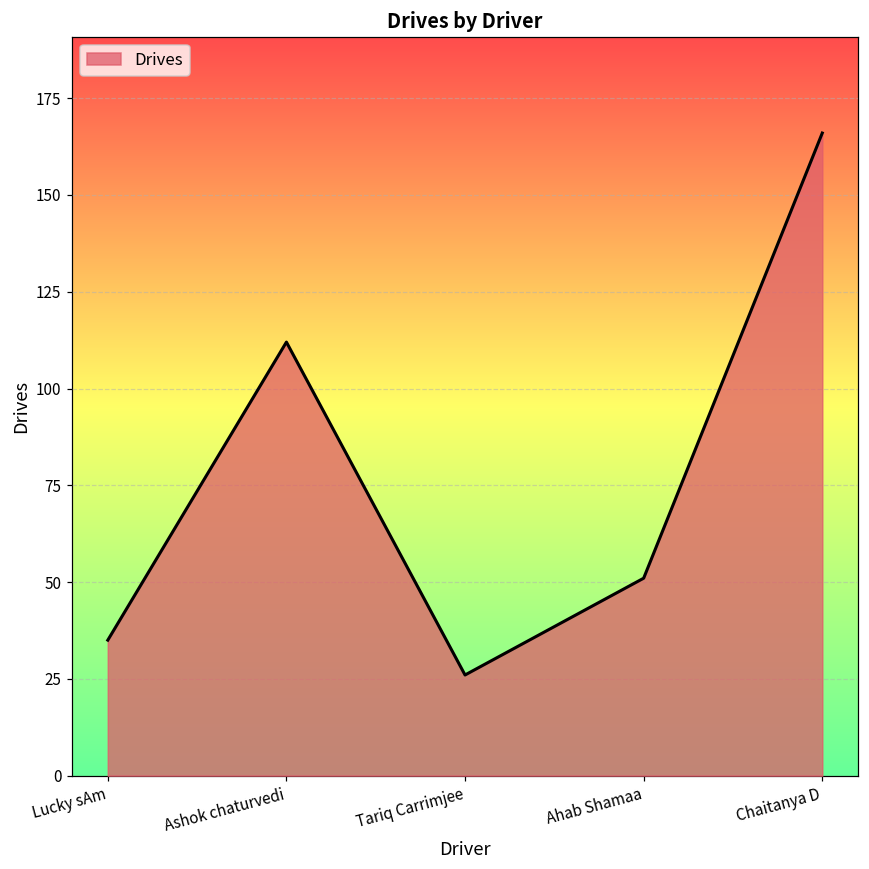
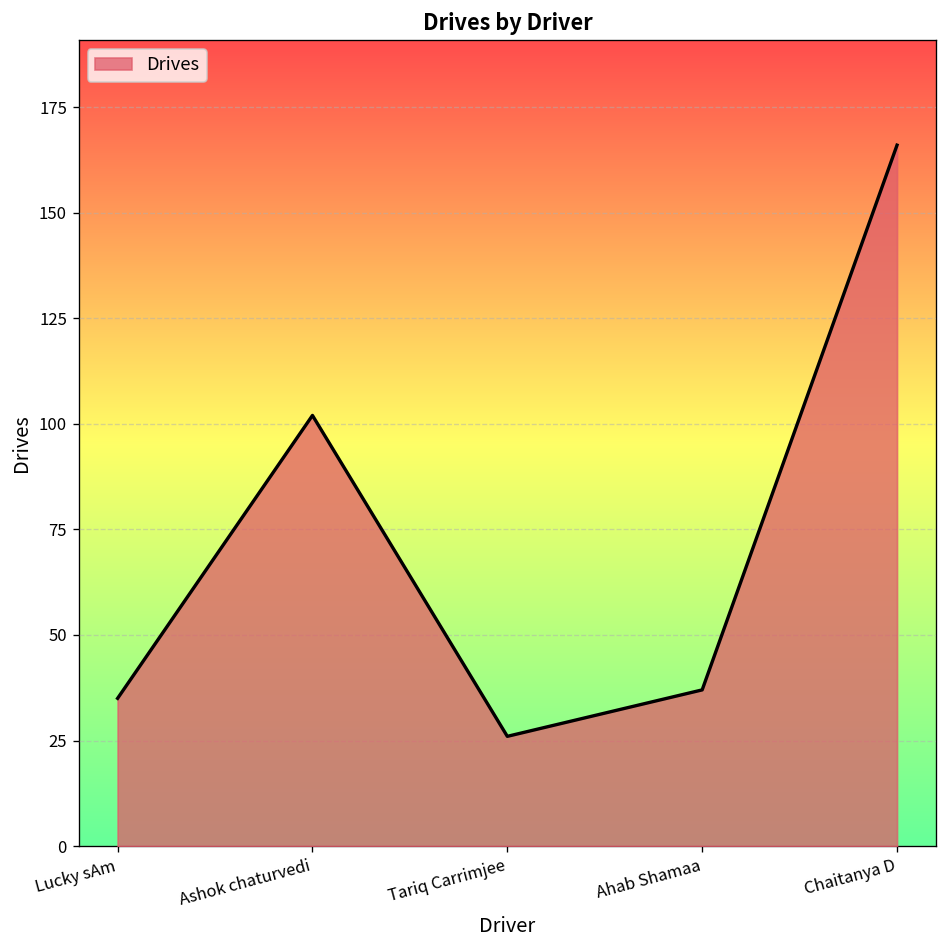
  {
    "Lucky sAm": 35,
-   "Ashok chaturvedi": 112,
+   "Ashok chaturvedi": 102,
    "Tariq Carrimjee": 26,
-   "Ahab Shamaa": 51,
+   "Ahab Shamaa": 37,
    "Chaitanya D": 166
  }
